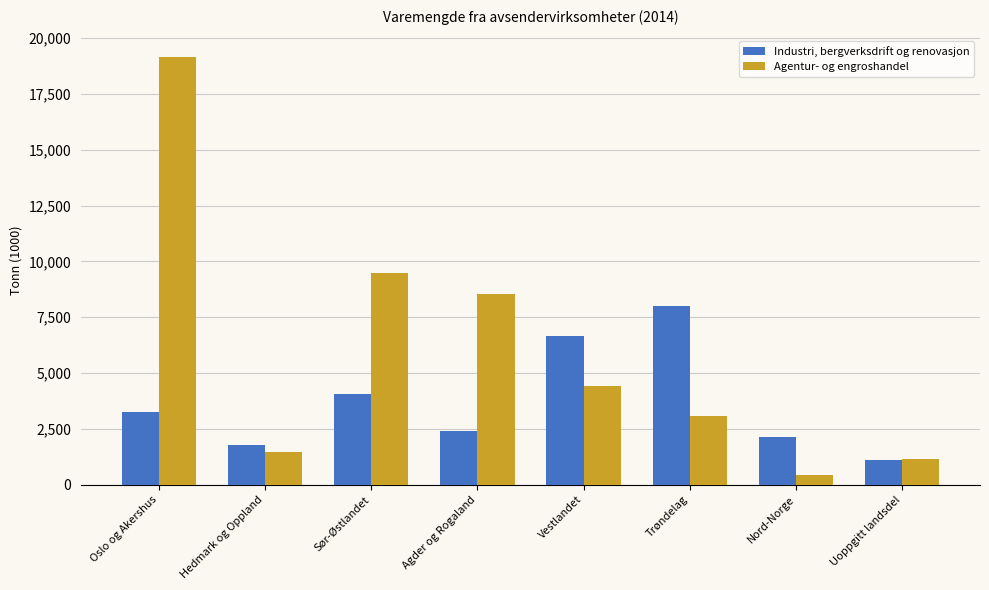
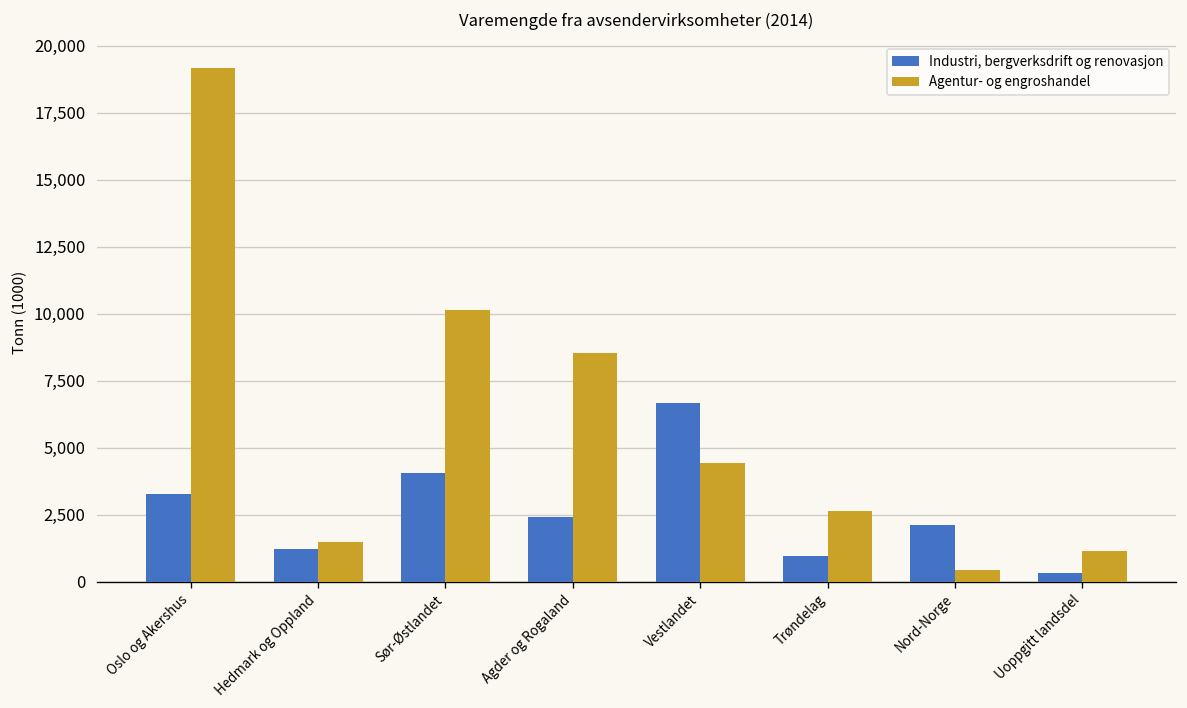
  {
    "Industri, bergverksdrift og renovasjon": {
      "Oslo og Akershus": "3,300",
-     "Hedmark og Oppland": "1,800",
+     "Hedmark og Oppland": "1,200",
      "Sør-Østlandet": "4,100",
      "Agder og Rogaland": "2,400",
      "Vestlandet": "6,700",
-     "Trøndelag": "8,000",
+     "Trøndelag": "1,000",
      "Nord-Norge": "2,100",
-     "Uoppgitt landsdel": "1,100"
+     "Uoppgitt landsdel": "300"
    },
    "Agentur- og engroshandel": {
      "Oslo og Akershus": "19,200",
      "Hedmark og Oppland": "1,500",
-     "Sør-Østlandet": "9,500",
+     "Sør-Østlandet": "10,100",
      "Agder og Rogaland": "8,500",
      "Vestlandet": "4,400",
-     "Trøndelag": "3,100",
+     "Trøndelag": "2,600",
      "Nord-Norge": "400",
      "Uoppgitt landsdel": "1,100"
    }
  }
